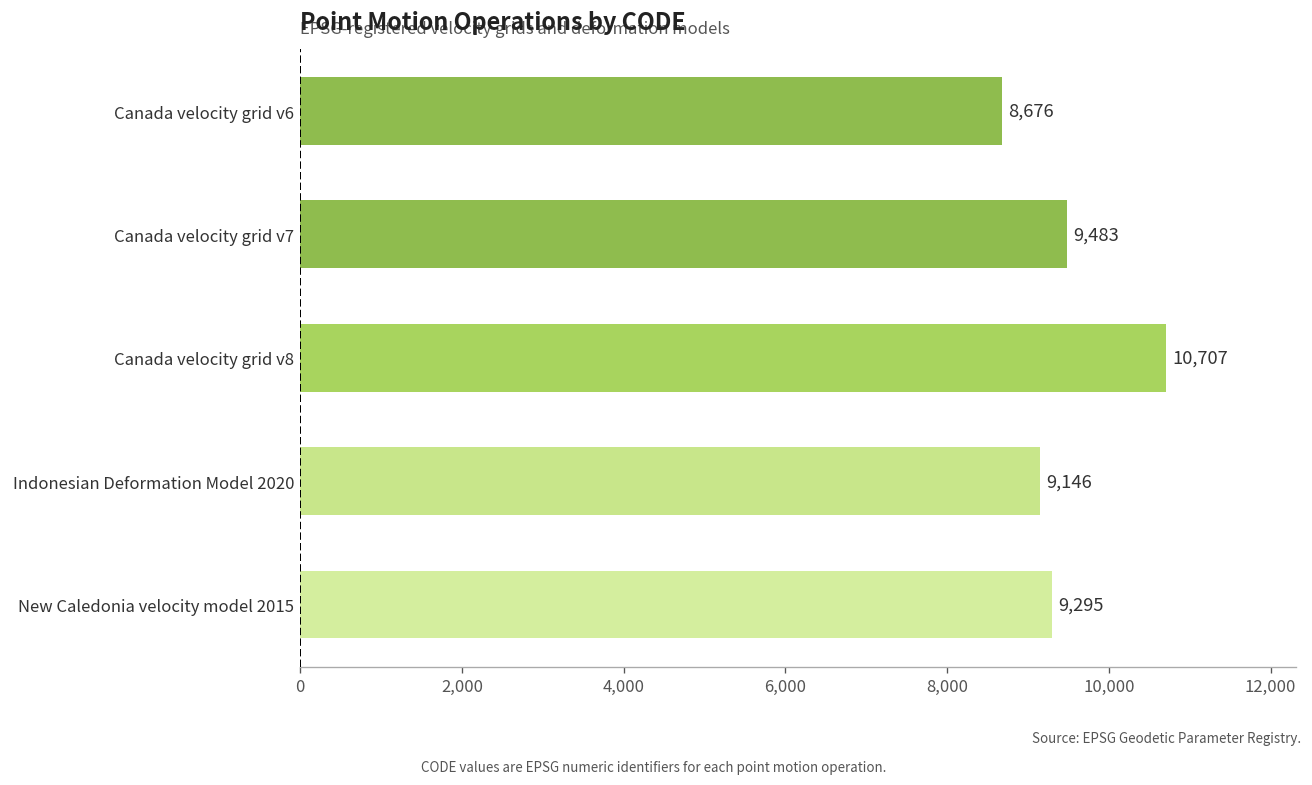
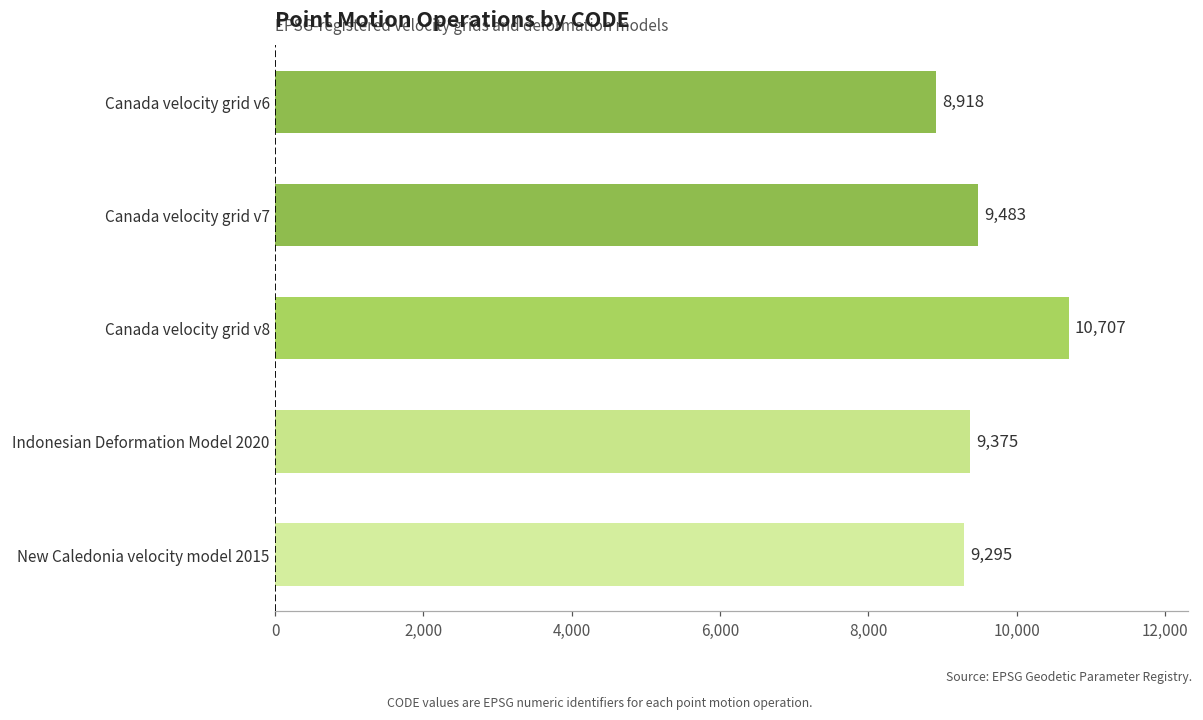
  {
-   "Canada velocity grid v6": "8,676",
+   "Canada velocity grid v6": "8,918",
    "Canada velocity grid v7": "9,483",
    "Canada velocity grid v8": "10,707",
-   "Indonesian Deformation Model 2020": "9,146",
+   "Indonesian Deformation Model 2020": "9,375",
    "New Caledonia velocity model 2015": "9,295"
  }
